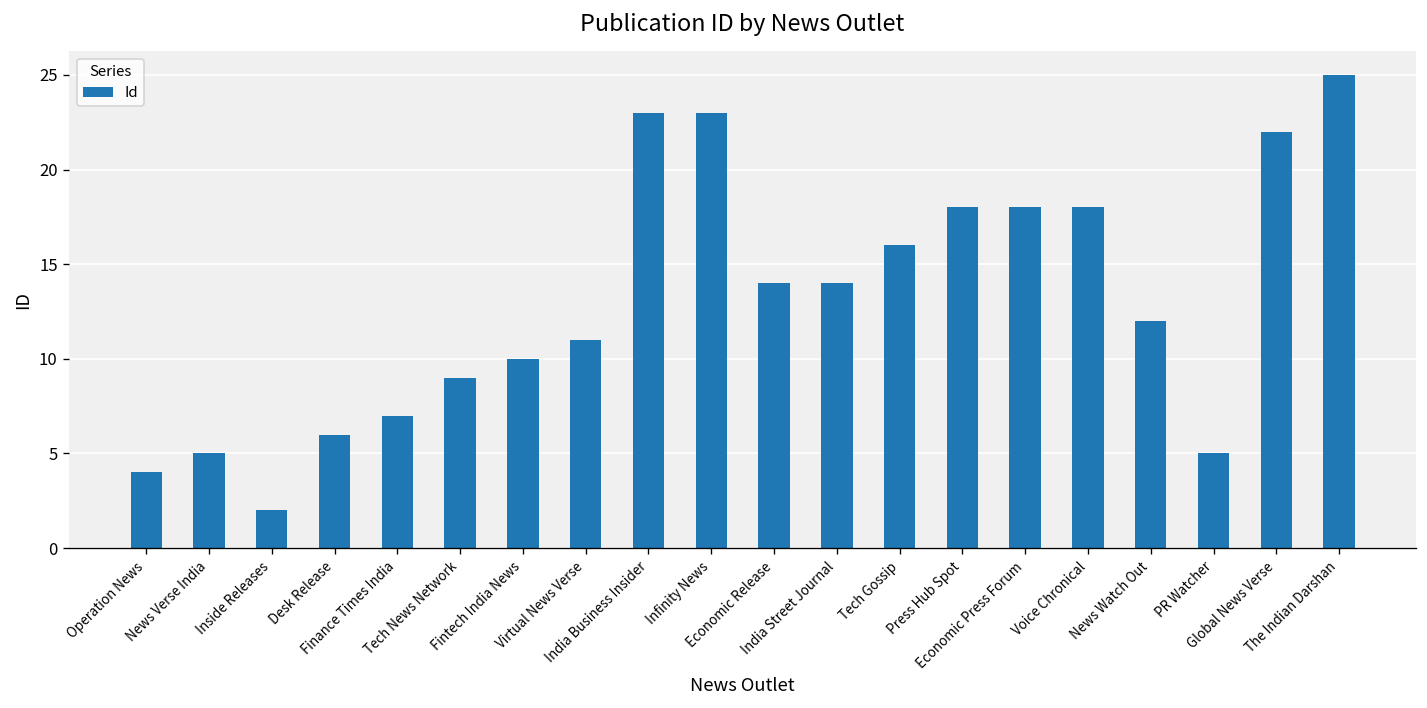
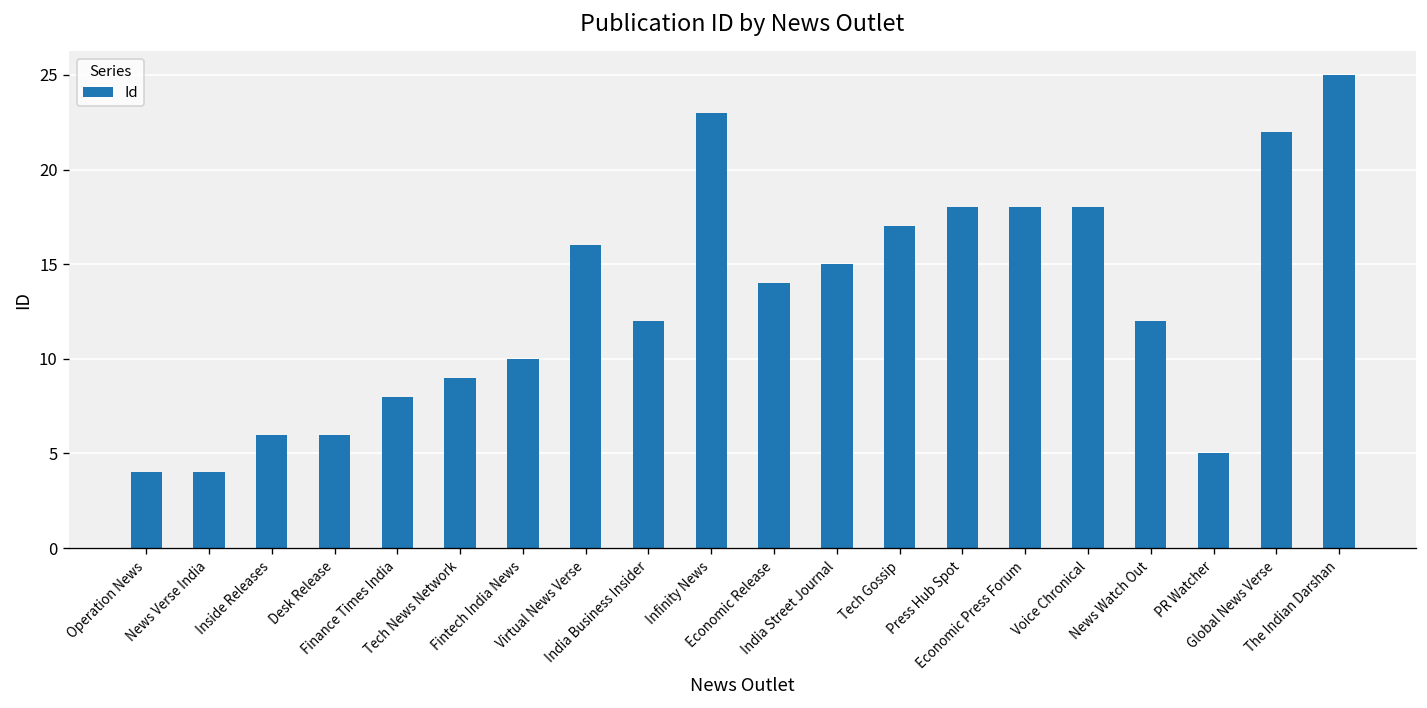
  {
    "Operation News": 4,
-   "News Verse India": 5,
-   "Inside Releases": 2,
+   "News Verse India": 4,
+   "Inside Releases": 6,
    "Desk Release": 6,
-   "Finance Times India": 7,
+   "Finance Times India": 8,
    "Tech News Network": 9,
    "Fintech India News": 10,
-   "Virtual News Verse": 11,
-   "India Business Insider": 23,
+   "Virtual News Verse": 16,
+   "India Business Insider": 12,
    "Infinity News": 23,
    "Economic Release": 14,
-   "India Street Journal": 14,
-   "Tech Gossip": 16,
+   "India Street Journal": 15,
+   "Tech Gossip": 17,
    "Press Hub Spot": 18,
    "Economic Press Forum": 18,
    "Voice Chronical": 18,
    "News Watch Out": 12,
    "PR Watcher": 5,
    "Global News Verse": 22,
    "The Indian Darshan": 25
  }
